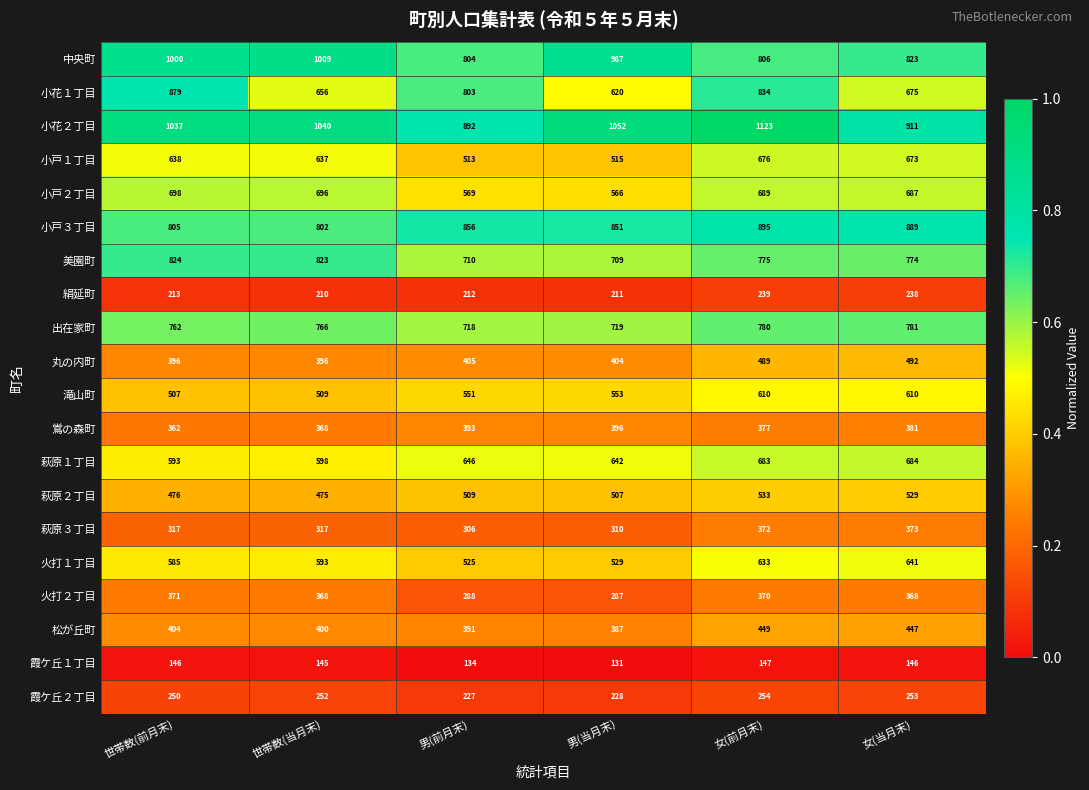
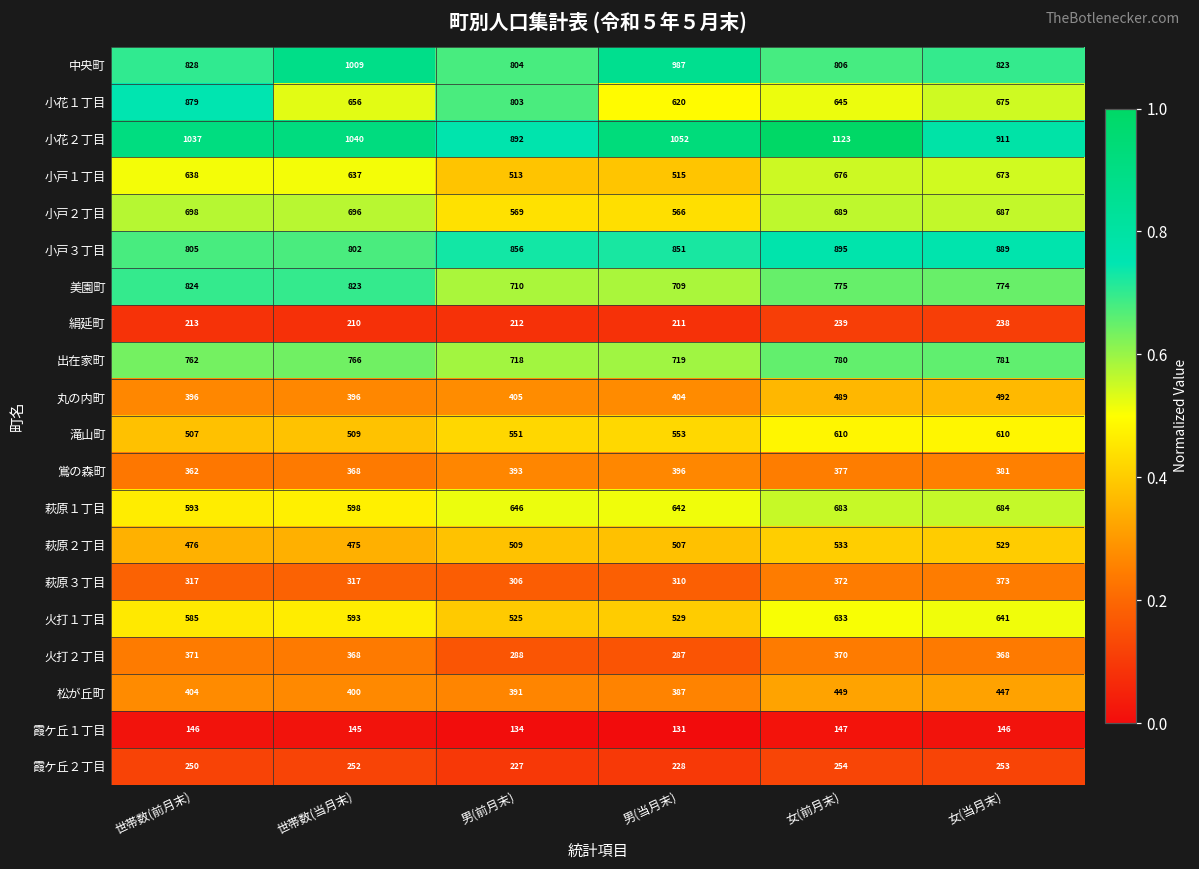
  {
    "中央町": {
-     "世帯数(前月末)": 1000,
+     "世帯数(前月末)": 828,
      "世帯数(当月末)": 1009,
      "男(前月末)": 804,
      "男(当月末)": 987,
      "女(前月末)": 806,
      "女(当月末)": 823
    },
    "小花１丁目": {
      "世帯数(前月末)": 879,
      "世帯数(当月末)": 656,
      "男(前月末)": 803,
      "男(当月末)": 620,
-     "女(前月末)": 834,
+     "女(前月末)": 645,
      "女(当月末)": 675
    },
    "小花２丁目": {
      "世帯数(前月末)": 1037,
      "世帯数(当月末)": 1040,
      "男(前月末)": 892,
      "男(当月末)": 1052,
      "女(前月末)": 1123,
      "女(当月末)": 911
    },
    "小戸１丁目": {
      "世帯数(前月末)": 638,
      "世帯数(当月末)": 637,
      "男(前月末)": 513,
      "男(当月末)": 515,
      "女(前月末)": 676,
      "女(当月末)": 673
    },
    "小戸２丁目": {
      "世帯数(前月末)": 698,
      "世帯数(当月末)": 696,
      "男(前月末)": 569,
      "男(当月末)": 566,
      "女(前月末)": 689,
      "女(当月末)": 687
    },
    "小戸３丁目": {
      "世帯数(前月末)": 805,
      "世帯数(当月末)": 802,
      "男(前月末)": 856,
      "男(当月末)": 851,
      "女(前月末)": 895,
      "女(当月末)": 889
    },
    "美園町": {
      "世帯数(前月末)": 824,
      "世帯数(当月末)": 823,
      "男(前月末)": 710,
      "男(当月末)": 709,
      "女(前月末)": 775,
      "女(当月末)": 774
    },
    "絹延町": {
      "世帯数(前月末)": 213,
      "世帯数(当月末)": 210,
      "男(前月末)": 212,
      "男(当月末)": 211,
      "女(前月末)": 239,
      "女(当月末)": 238
    },
    "出在家町": {
      "世帯数(前月末)": 762,
      "世帯数(当月末)": 766,
      "男(前月末)": 718,
      "男(当月末)": 719,
      "女(前月末)": 780,
      "女(当月末)": 781
    },
    "丸の内町": {
      "世帯数(前月末)": 396,
      "世帯数(当月末)": 396,
      "男(前月末)": 405,
      "男(当月末)": 404,
      "女(前月末)": 489,
      "女(当月末)": 492
    },
    "滝山町": {
      "世帯数(前月末)": 507,
      "世帯数(当月末)": 509,
      "男(前月末)": 551,
      "男(当月末)": 553,
      "女(前月末)": 610,
      "女(当月末)": 610
    },
    "鴬の森町": {
      "世帯数(前月末)": 362,
      "世帯数(当月末)": 368,
      "男(前月末)": 393,
      "男(当月末)": 396,
      "女(前月末)": 377,
      "女(当月末)": 381
    },
    "萩原１丁目": {
      "世帯数(前月末)": 593,
      "世帯数(当月末)": 598,
      "男(前月末)": 646,
      "男(当月末)": 642,
      "女(前月末)": 683,
      "女(当月末)": 684
    },
    "萩原２丁目": {
      "世帯数(前月末)": 476,
      "世帯数(当月末)": 475,
      "男(前月末)": 509,
      "男(当月末)": 507,
      "女(前月末)": 533,
      "女(当月末)": 529
    },
    "萩原３丁目": {
      "世帯数(前月末)": 317,
      "世帯数(当月末)": 317,
      "男(前月末)": 306,
      "男(当月末)": 310,
      "女(前月末)": 372,
      "女(当月末)": 373
    },
    "火打１丁目": {
      "世帯数(前月末)": 585,
      "世帯数(当月末)": 593,
      "男(前月末)": 525,
      "男(当月末)": 529,
      "女(前月末)": 633,
      "女(当月末)": 641
    },
    "火打２丁目": {
      "世帯数(前月末)": 371,
      "世帯数(当月末)": 368,
      "男(前月末)": 288,
      "男(当月末)": 287,
      "女(前月末)": 370,
      "女(当月末)": 368
    },
    "松が丘町": {
      "世帯数(前月末)": 404,
      "世帯数(当月末)": 400,
      "男(前月末)": 391,
      "男(当月末)": 387,
      "女(前月末)": 449,
      "女(当月末)": 447
    },
    "霞ケ丘１丁目": {
      "世帯数(前月末)": 146,
      "世帯数(当月末)": 145,
      "男(前月末)": 134,
      "男(当月末)": 131,
      "女(前月末)": 147,
      "女(当月末)": 146
    },
    "霞ケ丘２丁目": {
      "世帯数(前月末)": 250,
      "世帯数(当月末)": 252,
      "男(前月末)": 227,
      "男(当月末)": 228,
      "女(前月末)": 254,
      "女(当月末)": 253
    }
  }
